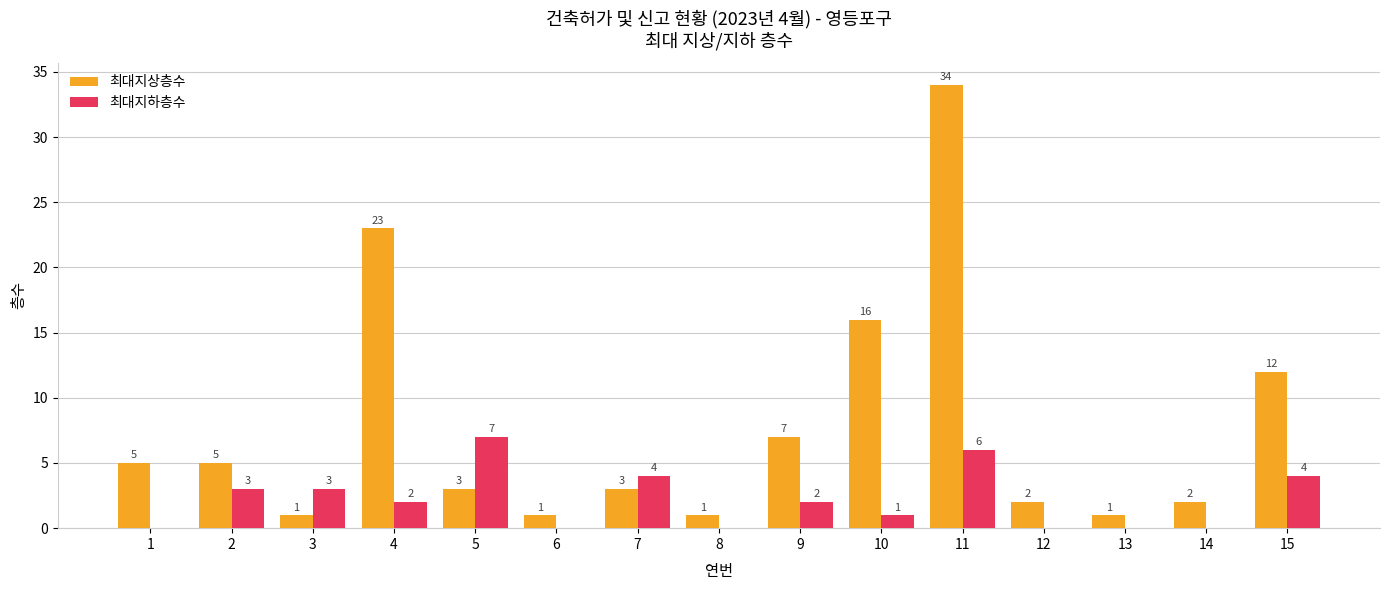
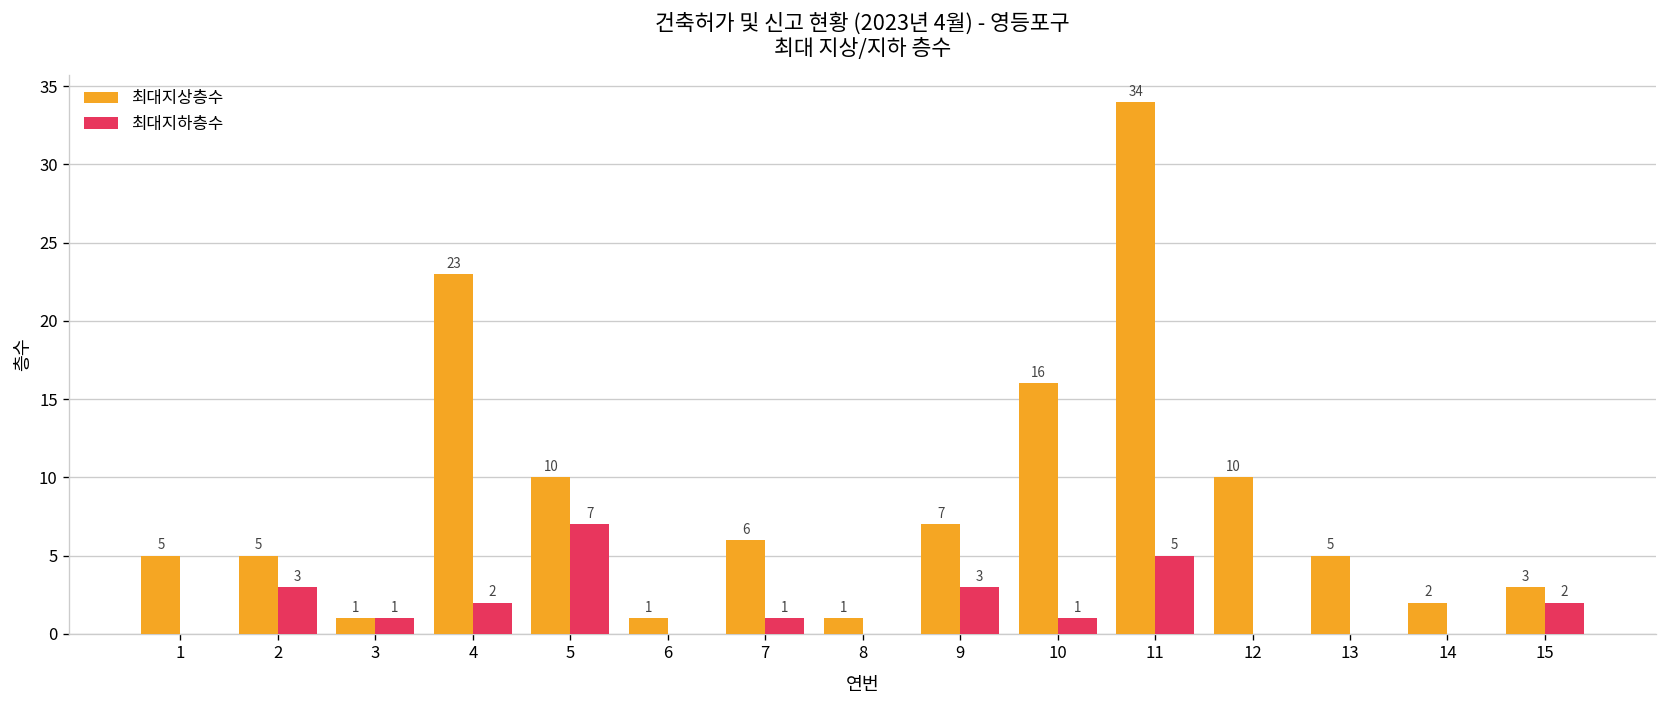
  {
    "최대지상층수": {
      "1": 5,
      "2": 5,
      "3": 1,
      "4": 23,
-     "5": 3,
+     "5": 10,
      "6": 1,
-     "7": 3,
+     "7": 6,
      "8": 1,
      "9": 7,
      "10": 16,
      "11": 34,
-     "12": 2,
-     "13": 1,
+     "12": 10,
+     "13": 5,
      "14": 2,
-     "15": 12
+     "15": 3
    },
    "최대지하층수": {
      "2": 3,
-     "3": 3,
+     "3": 1,
      "4": 2,
      "5": 7,
-     "7": 4,
-     "9": 2,
+     "7": 1,
+     "9": 3,
      "10": 1,
-     "11": 6,
-     "15": 4
+     "11": 5,
+     "15": 2
    }
  }
